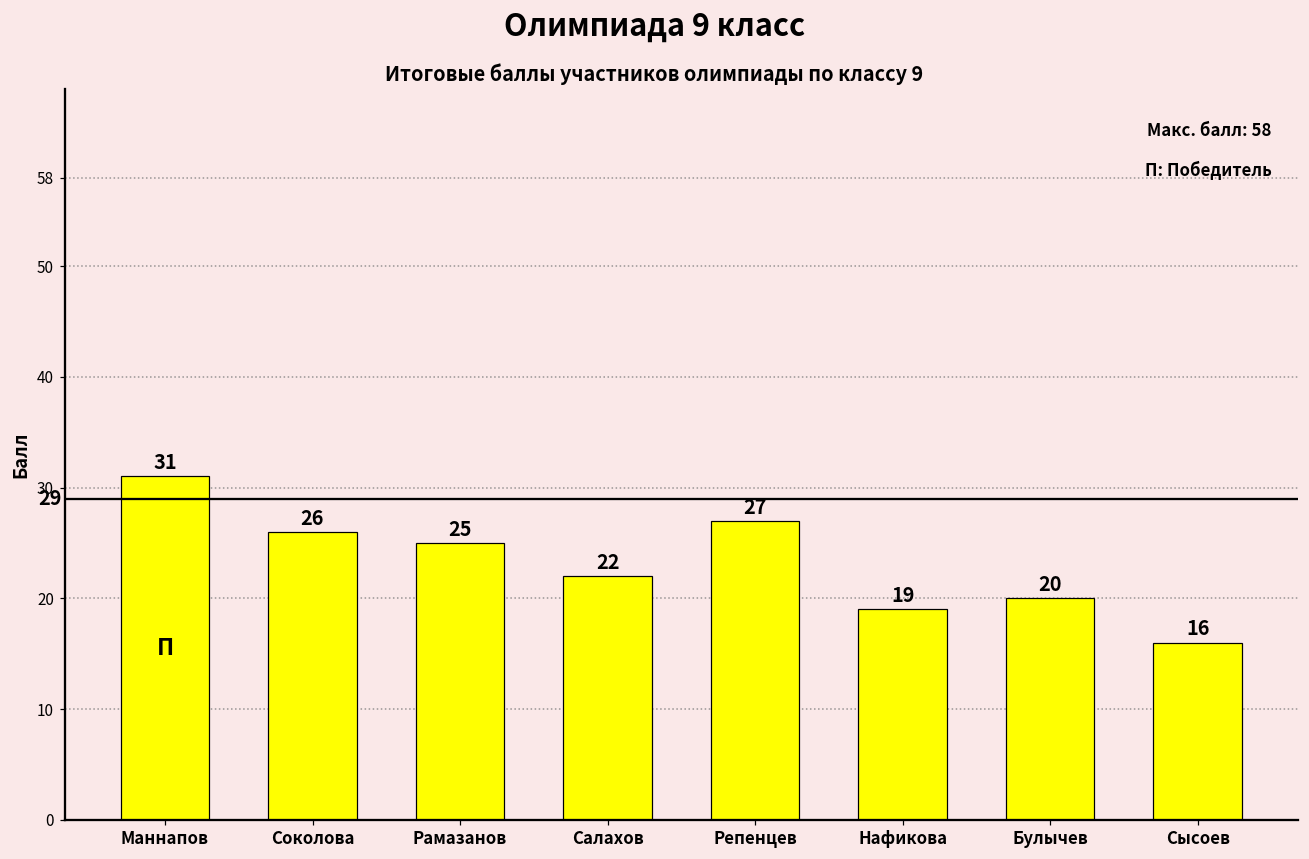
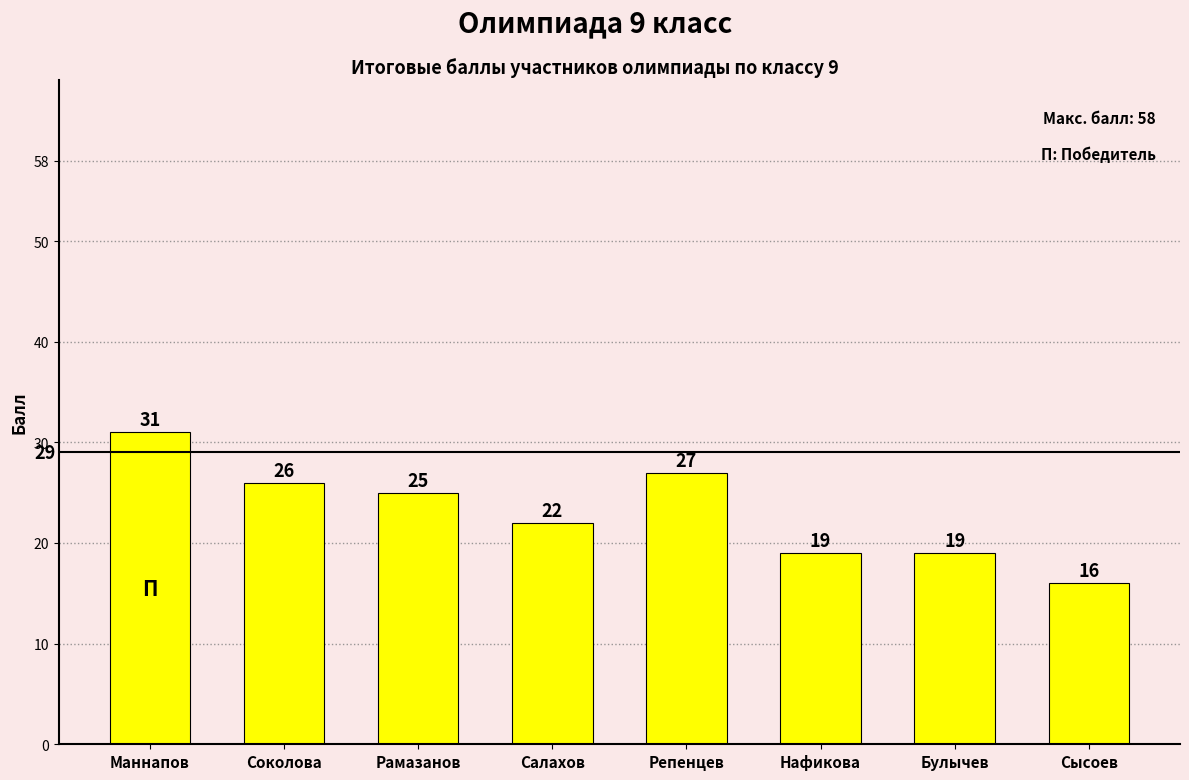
  {
    "Маннапов": 31,
    "Соколова": 26,
    "Рамазанов": 25,
    "Салахов": 22,
    "Репенцев": 27,
    "Нафикова": 19,
-   "Булычев": 20,
+   "Булычев": 19,
    "Сысоев": 16
  }
